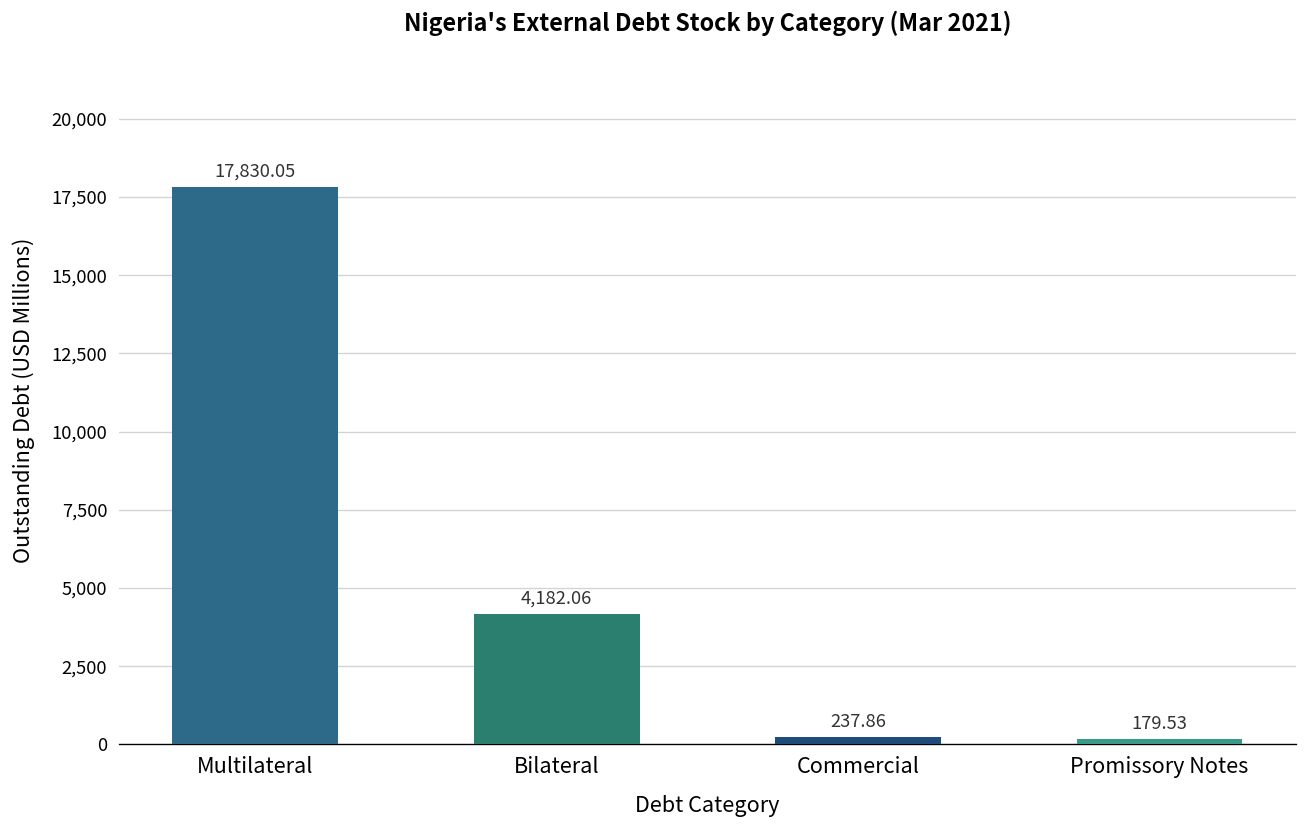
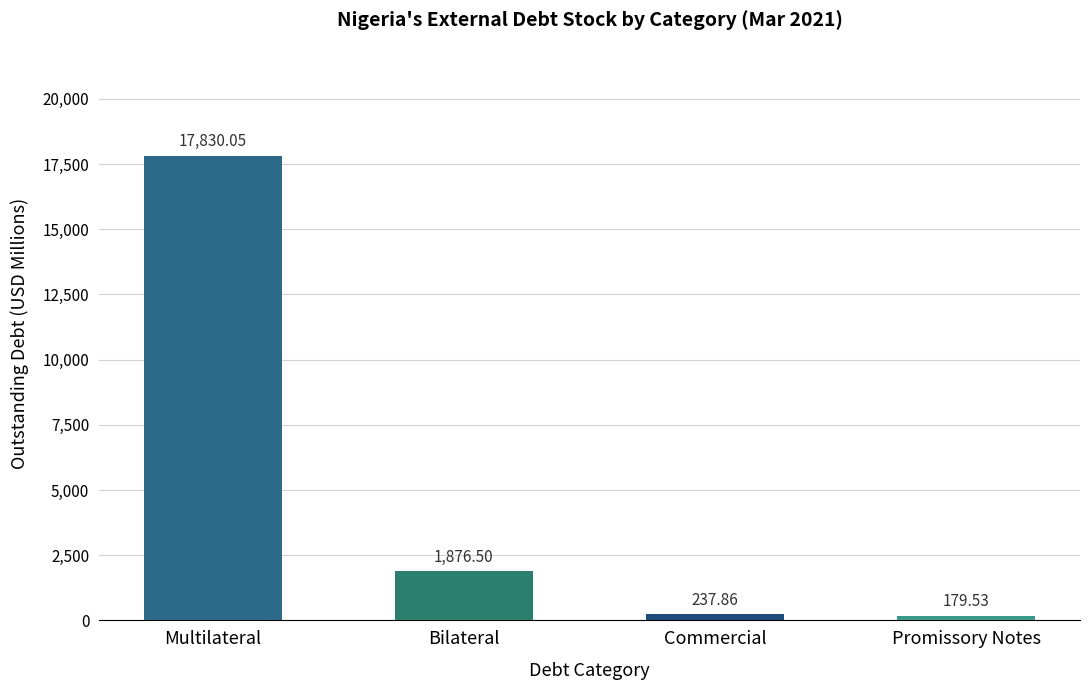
  {
    "Multilateral": "17,830.05",
-   "Bilateral": "4,182.06",
+   "Bilateral": "1,876.50",
    "Commercial": "237.86",
    "Promissory Notes": "179.53"
  }
